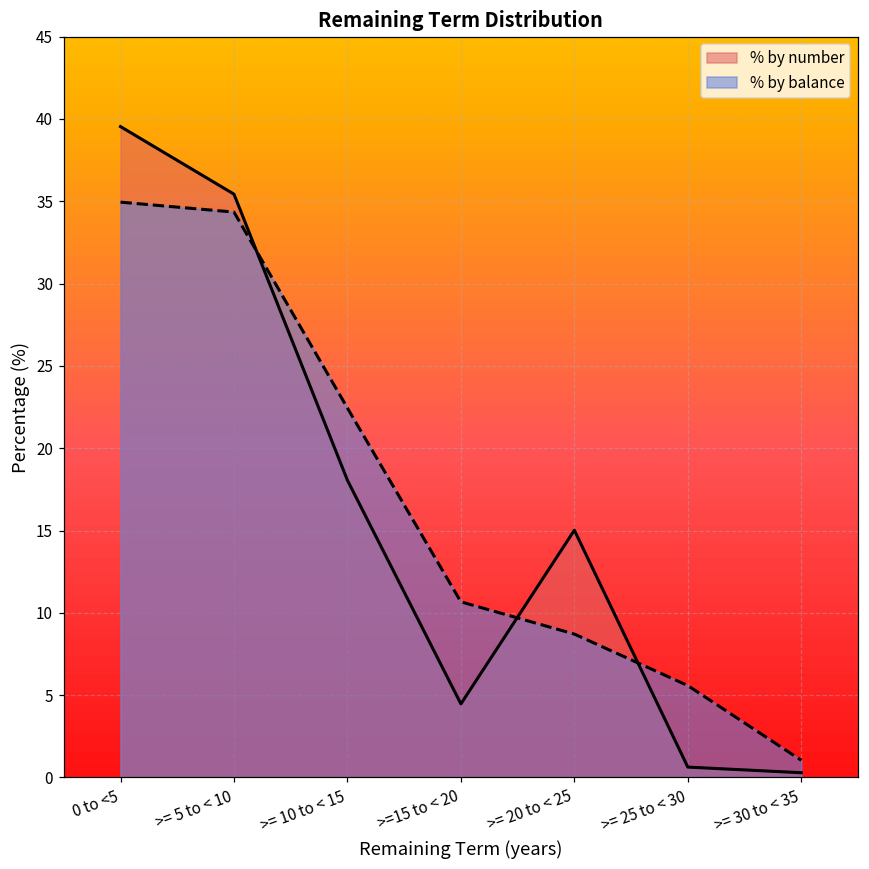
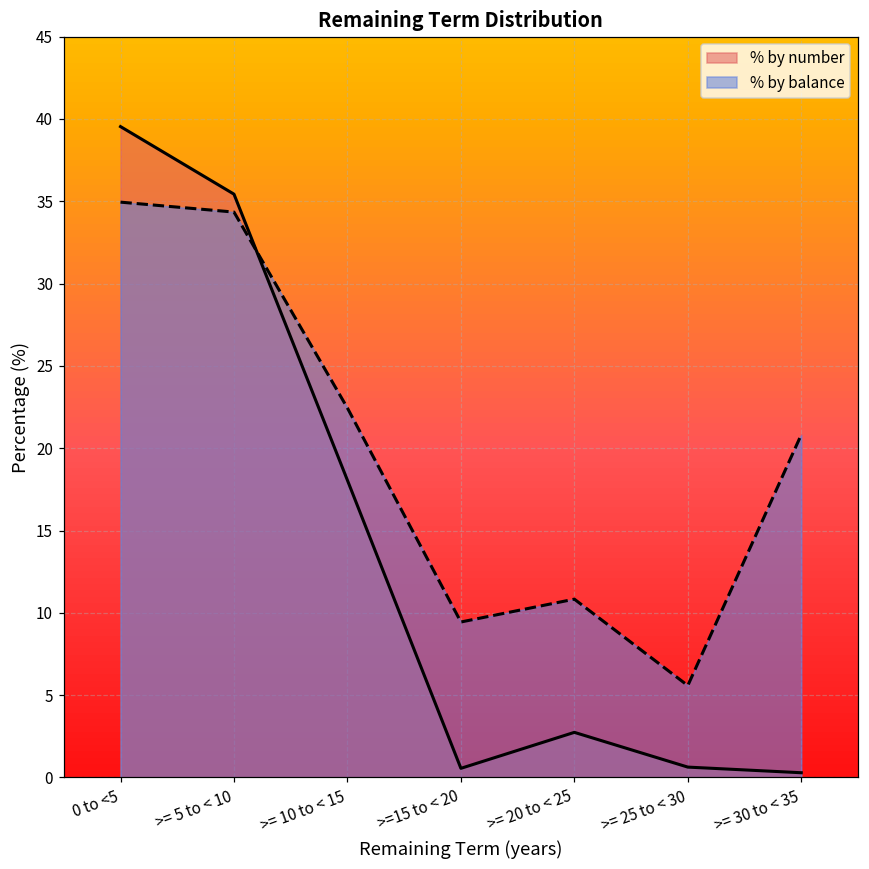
  {
    "% by number": {
      "0 to <5": 39.5,
      ">= 5 to < 10": 35.4,
      ">= 10 to < 15": 18.1,
-     ">=15 to < 20": 4.5,
-     ">= 20 to < 25": 15.0,
+     ">=15 to < 20": 0.6,
+     ">= 20 to < 25": 2.7,
      ">= 25 to < 30": 0.6,
      ">= 30 to < 35": 0.3
    },
    "% by balance": {
      "0 to <5": 34.9,
      ">= 5 to < 10": 34.3,
      ">= 10 to < 15": 22.4,
-     ">=15 to < 20": 10.7,
-     ">= 20 to < 25": 8.7,
+     ">=15 to < 20": 9.4,
+     ">= 20 to < 25": 10.8,
      ">= 25 to < 30": 5.6,
-     ">= 30 to < 35": 1.0
+     ">= 30 to < 35": 20.8
    }
  }
